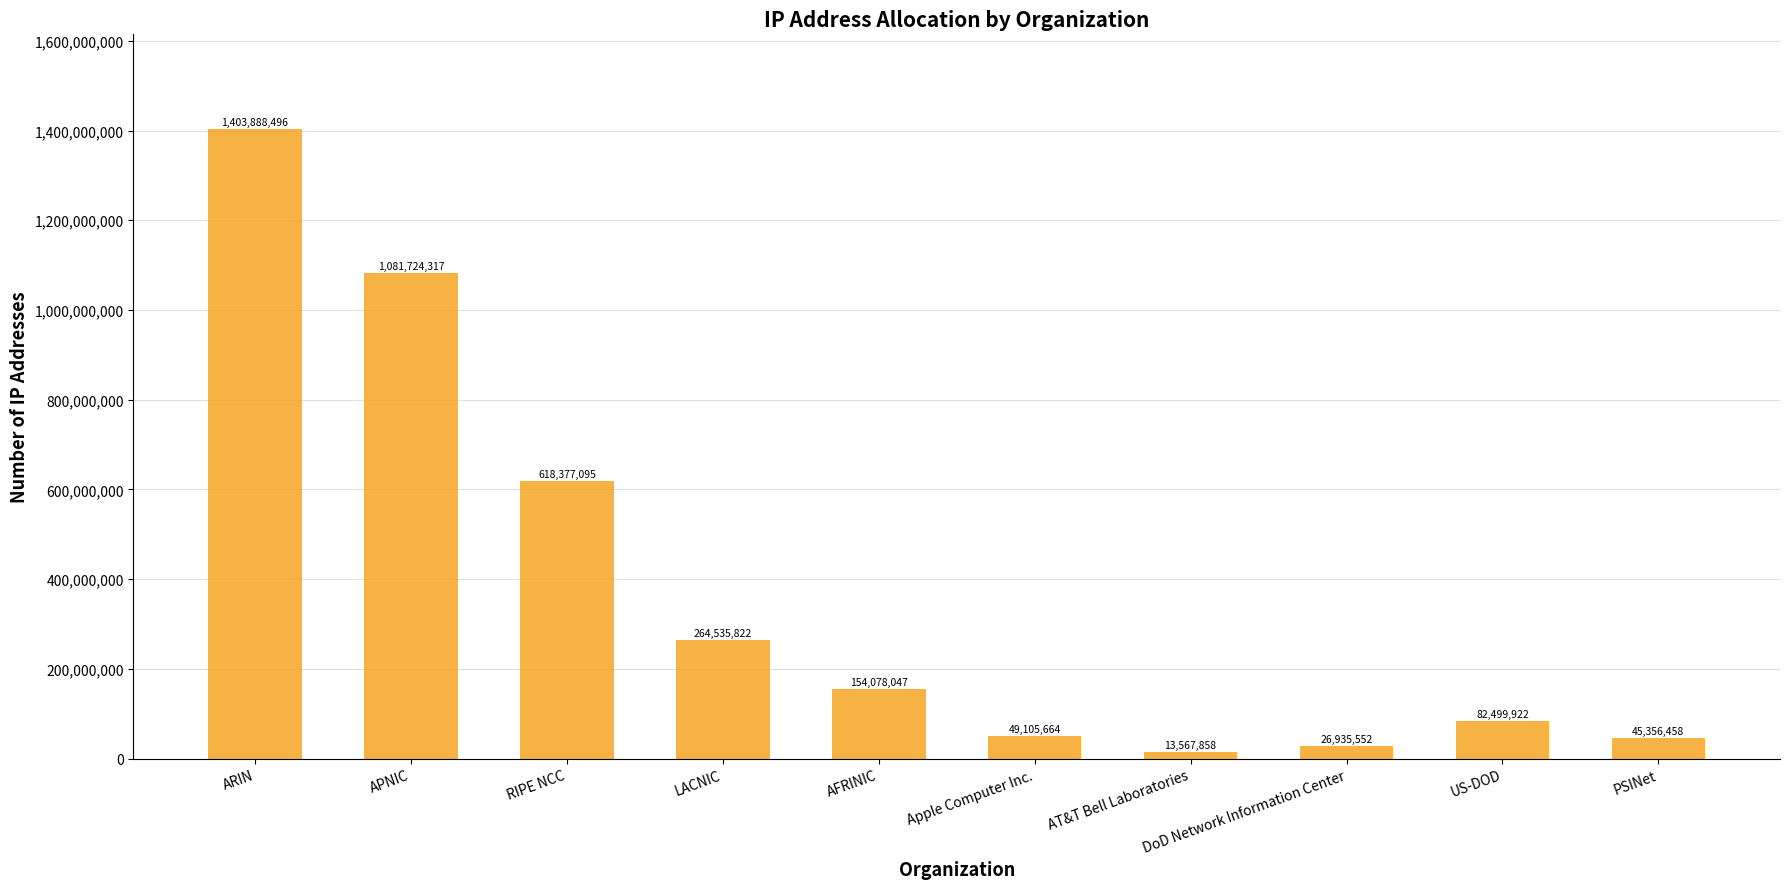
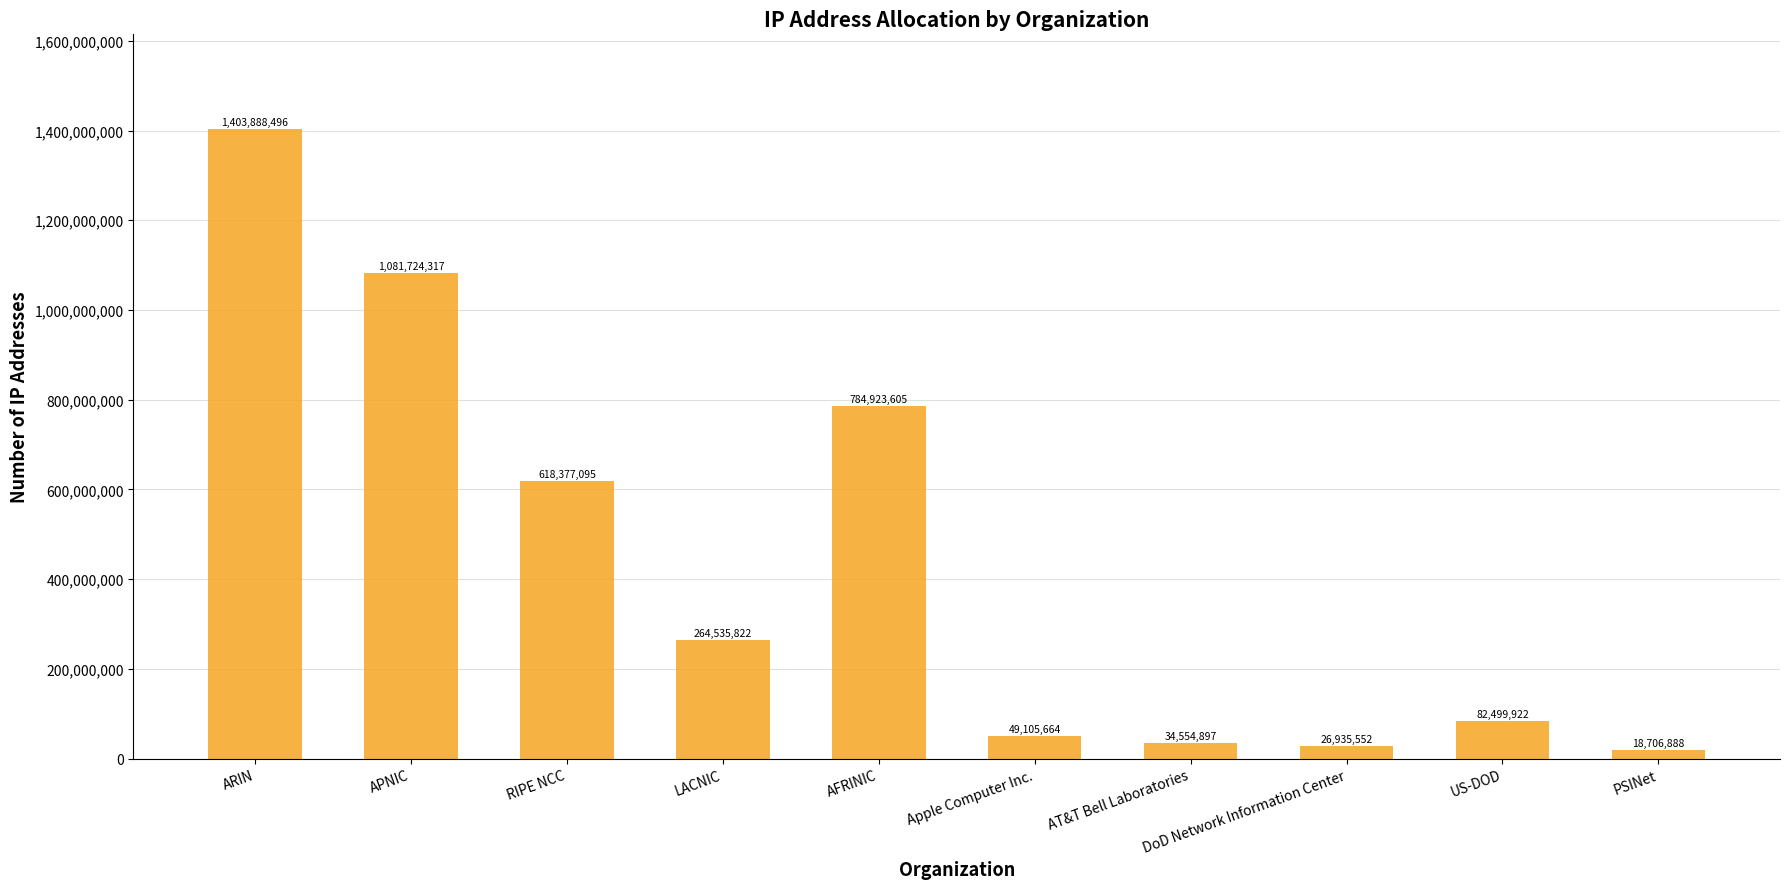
  {
    "ARIN": "1,403,888,496",
    "APNIC": "1,081,724,317",
    "RIPE NCC": "618,377,095",
    "LACNIC": "264,535,822",
-   "AFRINIC": "154,078,047",
+   "AFRINIC": "784,923,605",
    "Apple Computer Inc.": "49,105,664",
-   "AT&T Bell Laboratories": "13,567,858",
+   "AT&T Bell Laboratories": "34,554,897",
    "DoD Network Information Center": "26,935,552",
    "US-DOD": "82,499,922",
-   "PSINet": "45,356,458"
+   "PSINet": "18,706,888"
  }
